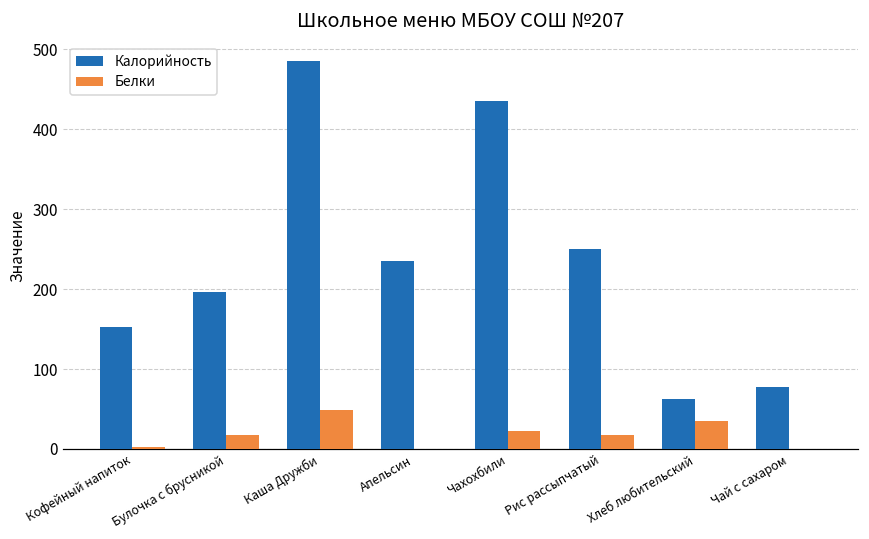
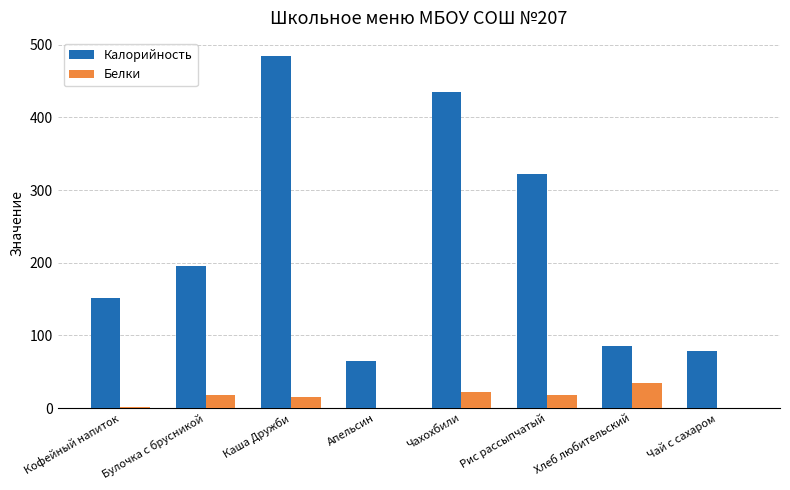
  {
    "Калорийность": {
      "Кофейный напиток": 150,
      "Булочка с брусникой": 200,
      "Каша Дружби": 490,
-     "Апельсин": 240,
+     "Апельсин": 70,
      "Чахохбили": 440,
-     "Рис рассыпчатый": 250,
-     "Хлеб любительский": 60,
+     "Рис рассыпчатый": 320,
+     "Хлеб любительский": 90,
      "Чай с сахаром": 80
    },
    "Белки": {
      "Булочка с брусникой": 20,
-     "Каша Дружби": 50,
+     "Каша Дружби": 20,
      "Апельсин": 0,
      "Чахохбили": 20,
      "Рис рассыпчатый": 20,
      "Хлеб любительский": 40,
      "Чай с сахаром": 0
    }
  }
